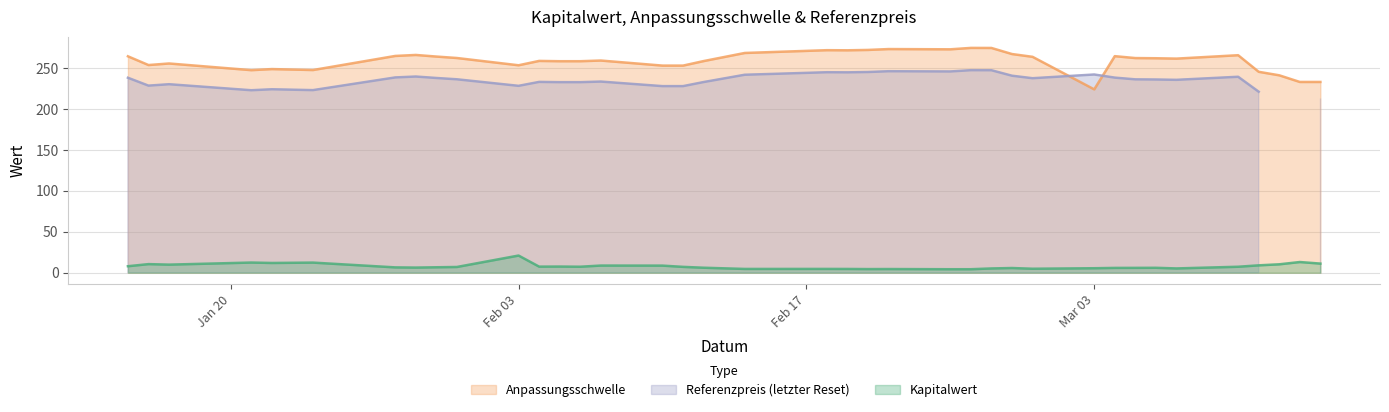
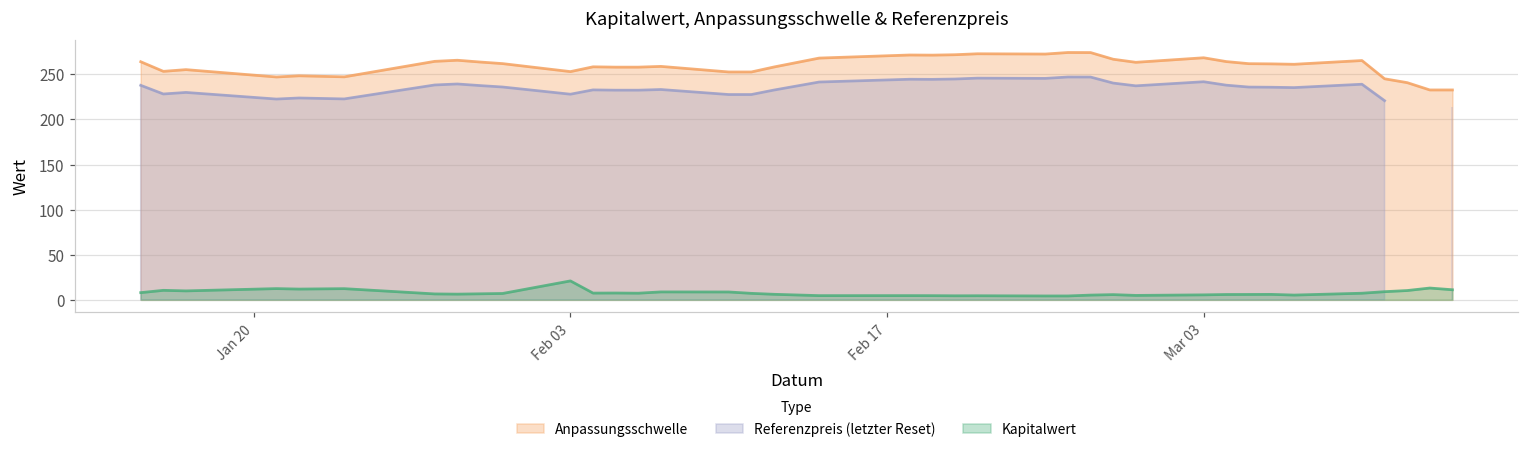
  {
    "Anpassungsschwelle": {
      "Feb 03": 250,
-     "Mar 03": 220
+     "Mar 03": 270
    },
    "Kapitalwert": {
      "Feb 03": 20,
      "Mar 03": 10
    }
  }
